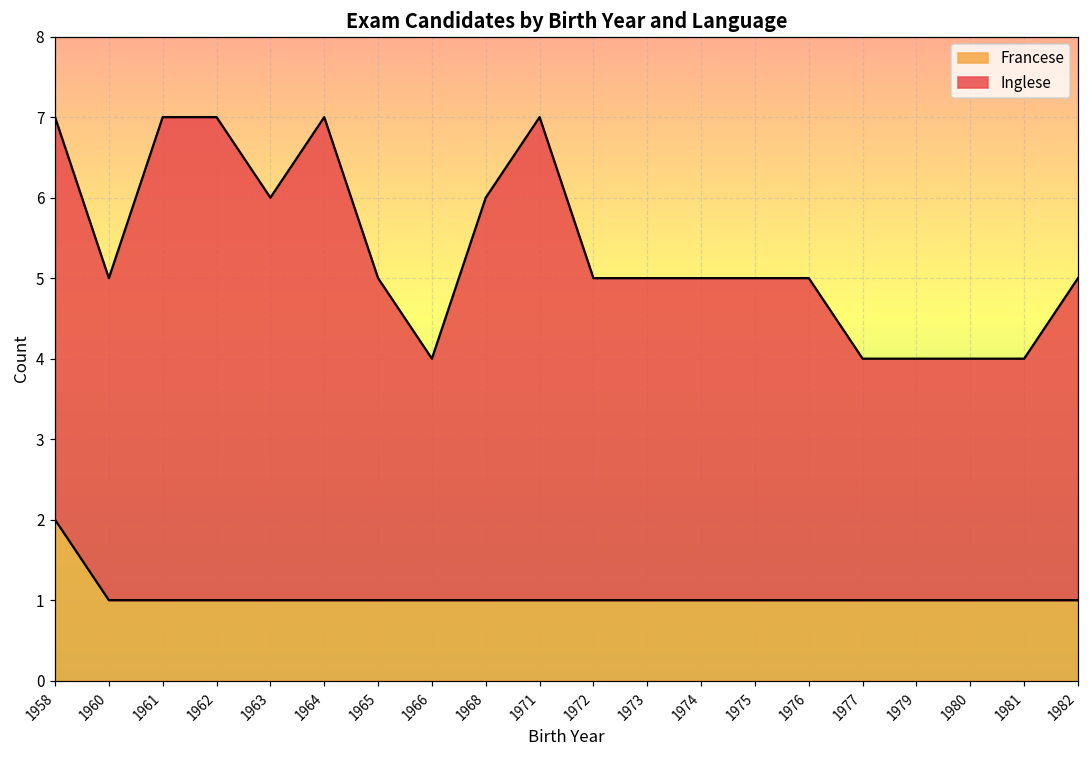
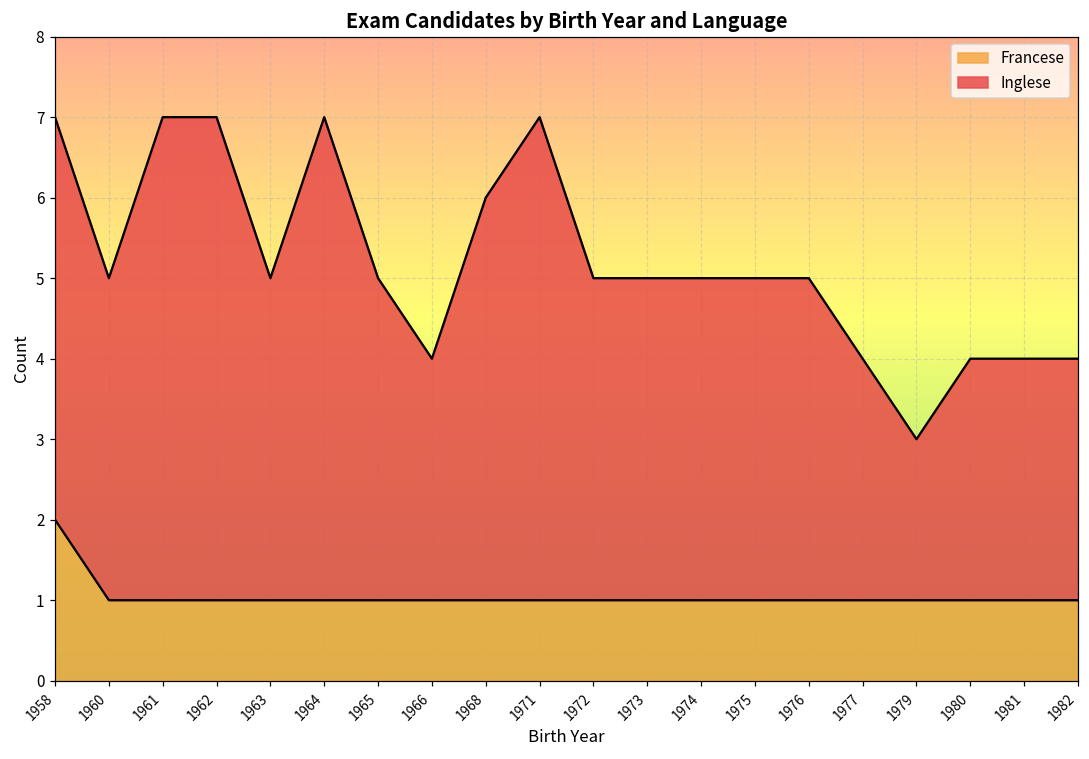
  {
    "Francese": {
      "1958": 2,
      "1960": 1,
      "1961": 1,
      "1962": 1,
      "1963": 1,
      "1964": 1,
      "1965": 1,
      "1966": 1,
      "1968": 1,
      "1971": 1,
      "1972": 1,
      "1973": 1,
      "1974": 1,
      "1975": 1,
      "1976": 1,
      "1977": 1,
      "1979": 1,
      "1980": 1,
      "1981": 1,
      "1982": 1
    },
    "Inglese": {
      "1958": 7,
      "1960": 5,
      "1961": 7,
      "1962": 7,
-     "1963": 5,
+     "1963": 4,
      "1964": 7,
      "1965": 5,
      "1966": 4,
      "1968": 6,
      "1971": 7,
      "1972": 5,
      "1973": 5,
      "1974": 5,
      "1975": 5,
      "1976": 5,
      "1977": 4,
-     "1979": 3,
+     "1979": 2,
      "1980": 4,
      "1981": 4,
-     "1982": 4
+     "1982": 3
    }
  }
